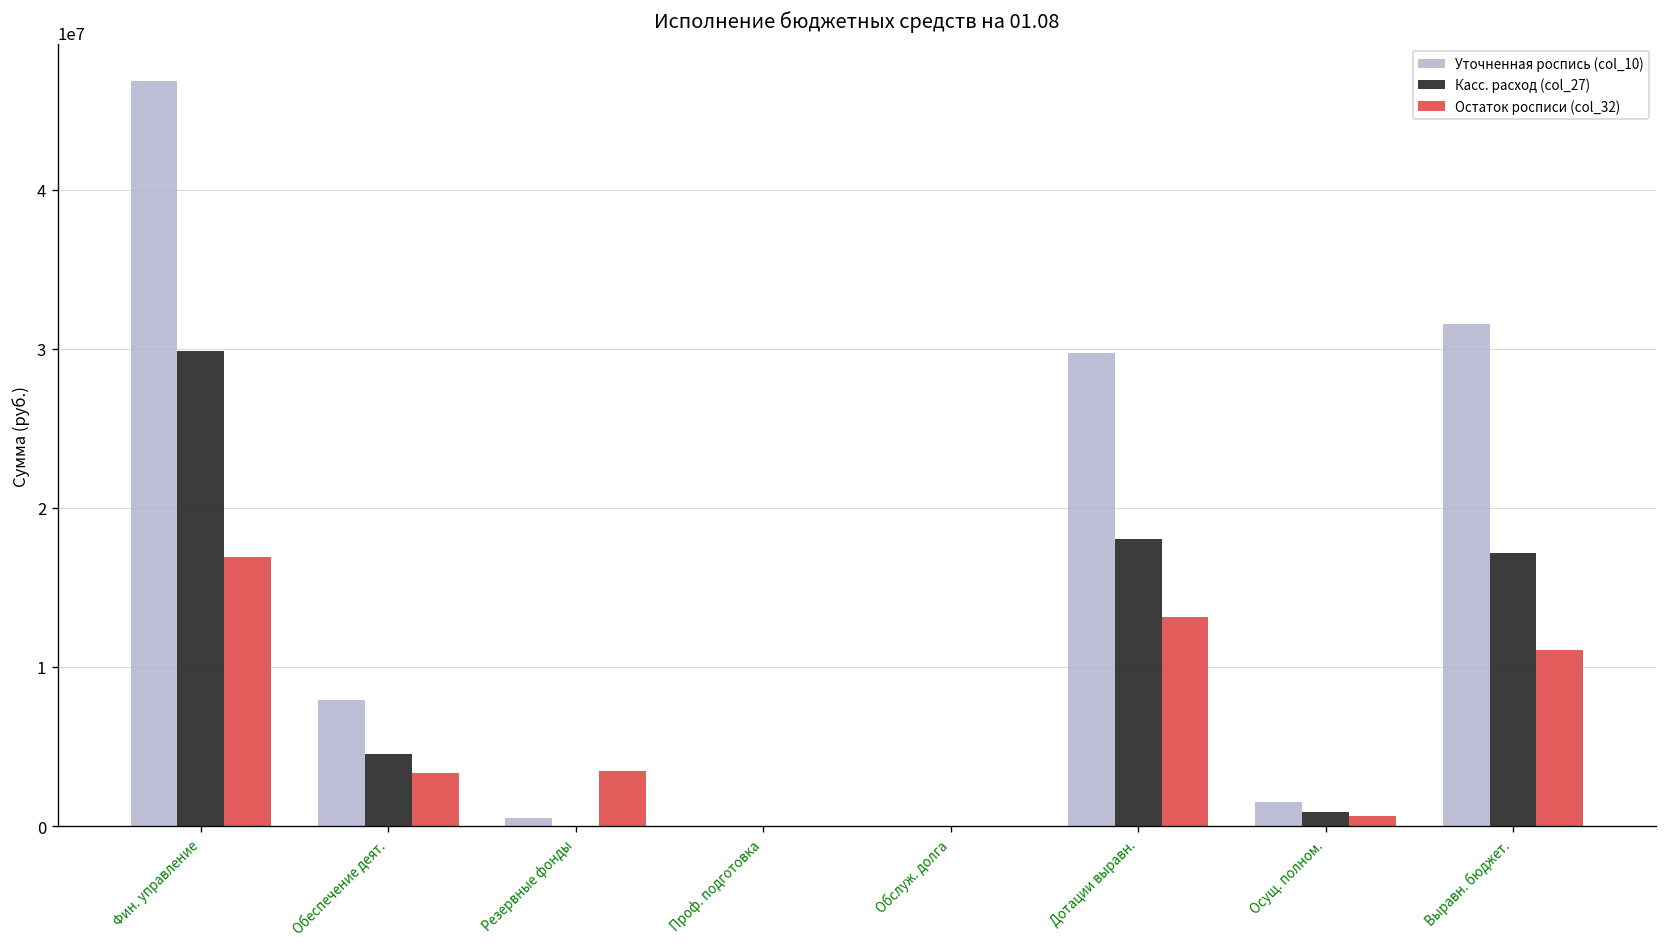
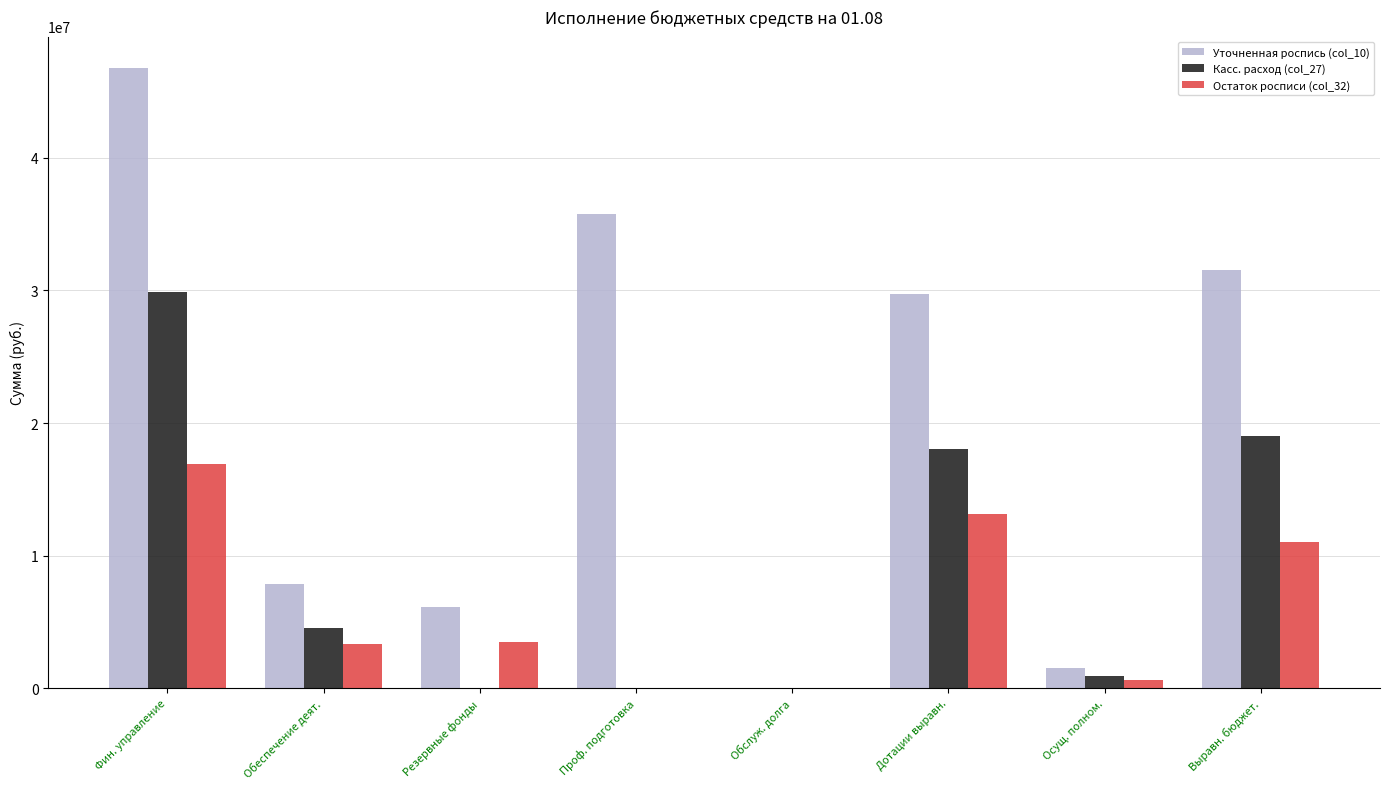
  {
    "Уточненная роспись (col_10)": {
      "Фин. управление": 46800000,
      "Обеспечение деят.": 7900000,
-     "Резервные фонды": 500000,
-     "Проф. подготовка": 0,
+     "Резервные фонды": 6100000,
+     "Проф. подготовка": 35800000,
      "Дотации выравн.": 29700000,
      "Осущ. полном.": 1500000,
      "Выравн. бюджет.": 31600000
    },
    "Касс. расход (col_27)": {
      "Фин. управление": 29900000,
      "Обеспечение деят.": 4500000,
      "Резервные фонды": 0,
      "Обслуж. долга": 0,
      "Дотации выравн.": 18100000,
      "Осущ. полном.": 900000,
-     "Выравн. бюджет.": 17200000
+     "Выравн. бюджет.": 19000000
    },
    "Остаток росписи (col_32)": {
      "Фин. управление": 16900000,
      "Обеспечение деят.": 3300000,
      "Резервные фонды": 3500000,
      "Проф. подготовка": 0,
      "Дотации выравн.": 13100000,
      "Осущ. полном.": 600000,
      "Выравн. бюджет.": 11000000
    }
  }
